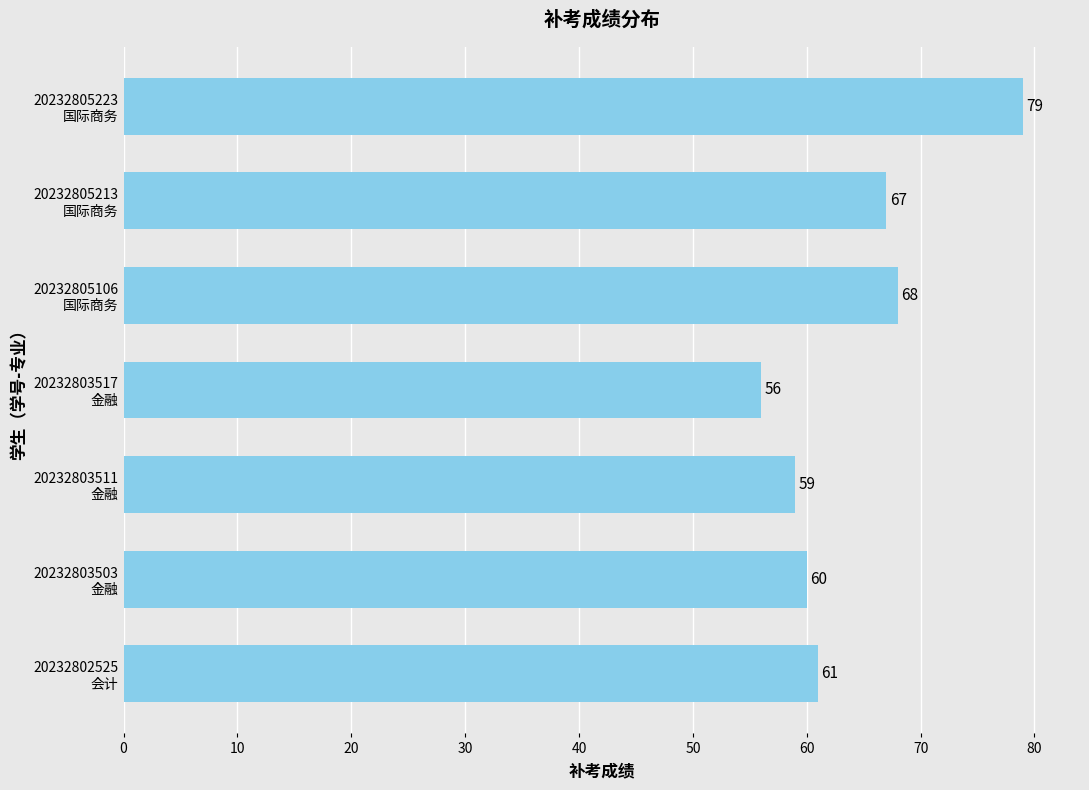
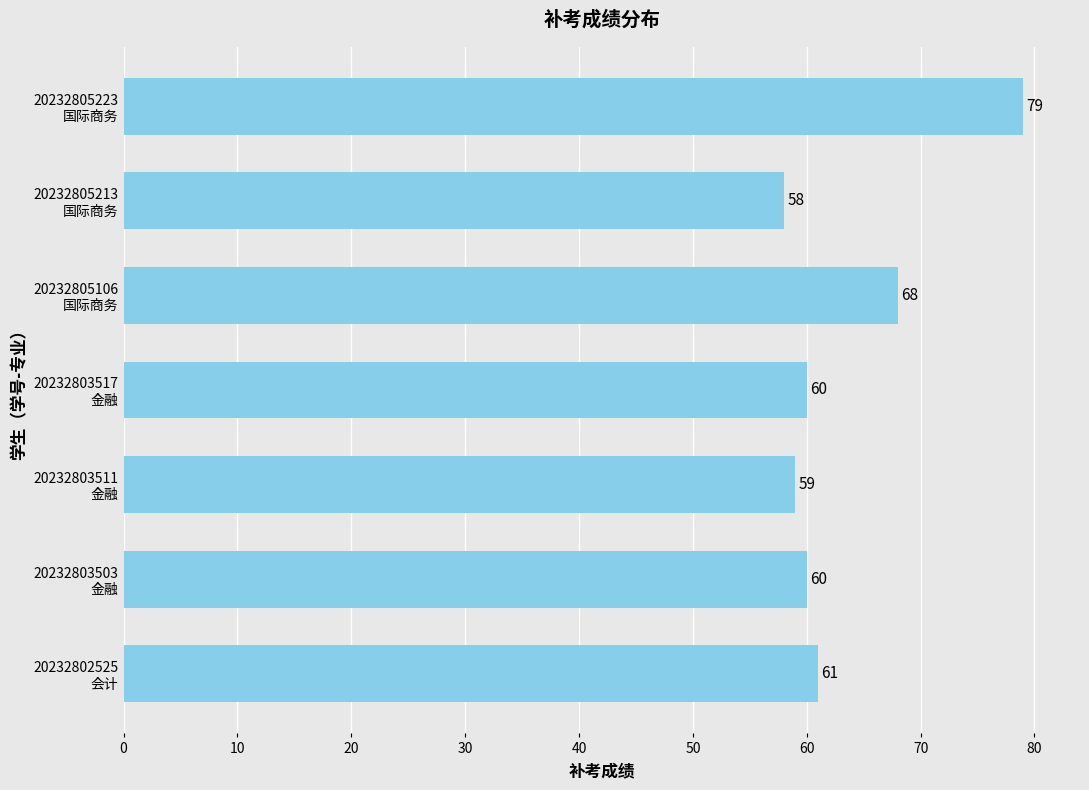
  {
    "20232805223 国际商务": 79,
-   "20232805213 国际商务": 67,
+   "20232805213 国际商务": 58,
    "20232805106 国际商务": 68,
-   "20232803517 金融": 56,
+   "20232803517 金融": 60,
    "20232803511 金融": 59,
    "20232803503 金融": 60,
    "20232802525 会计": 61
  }
